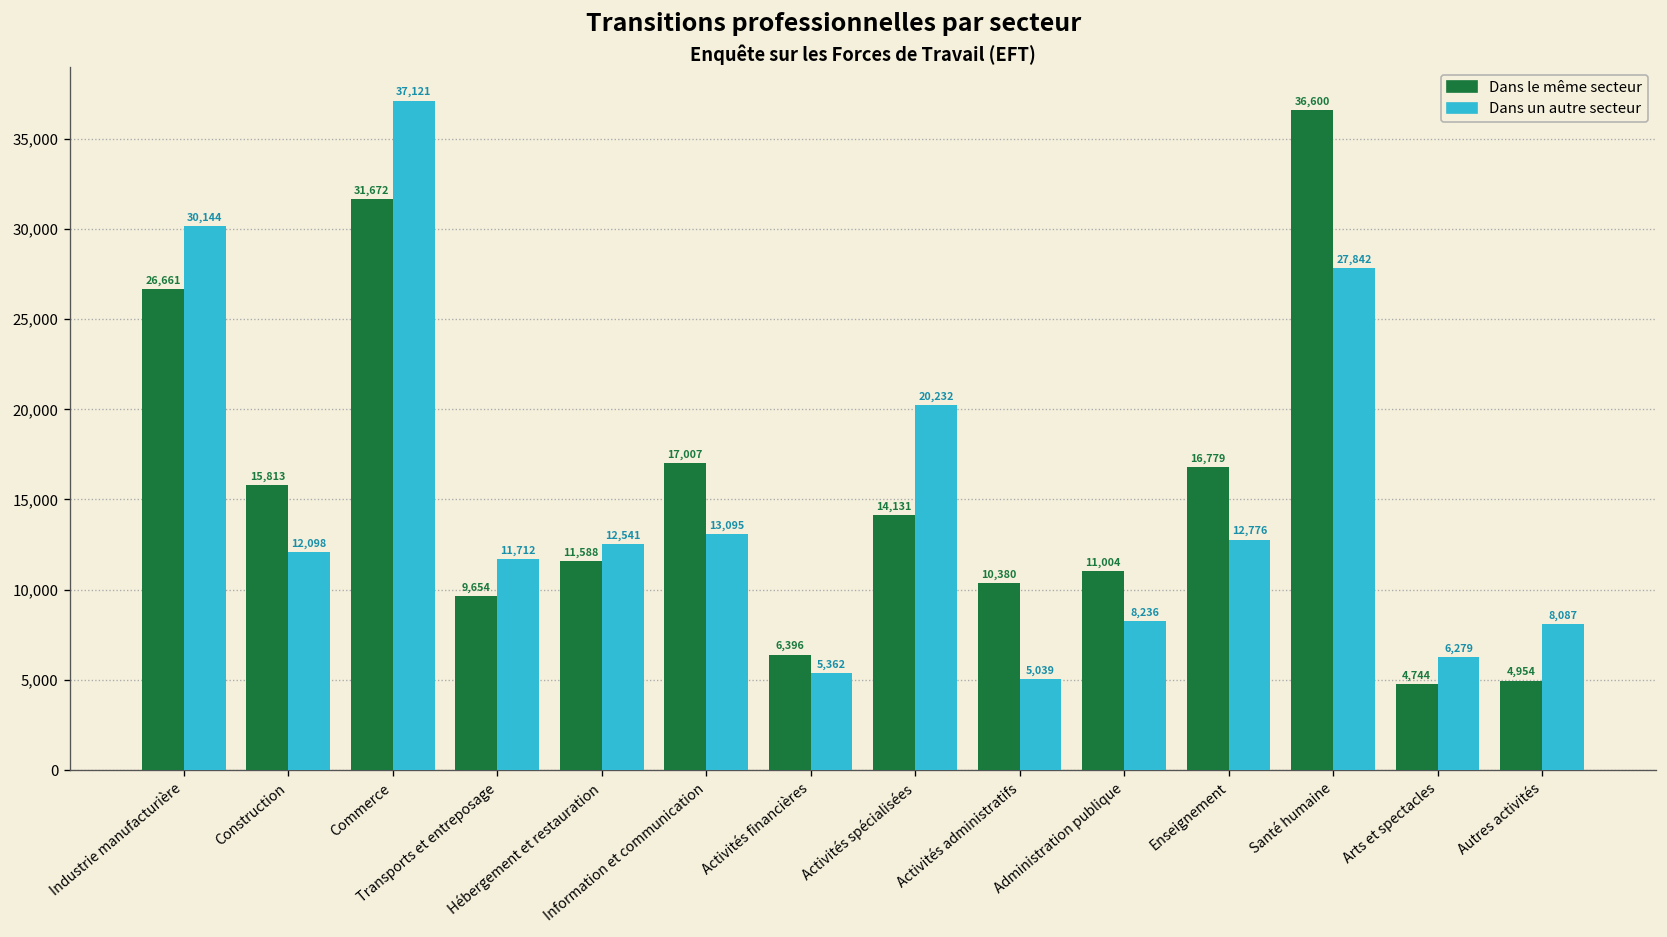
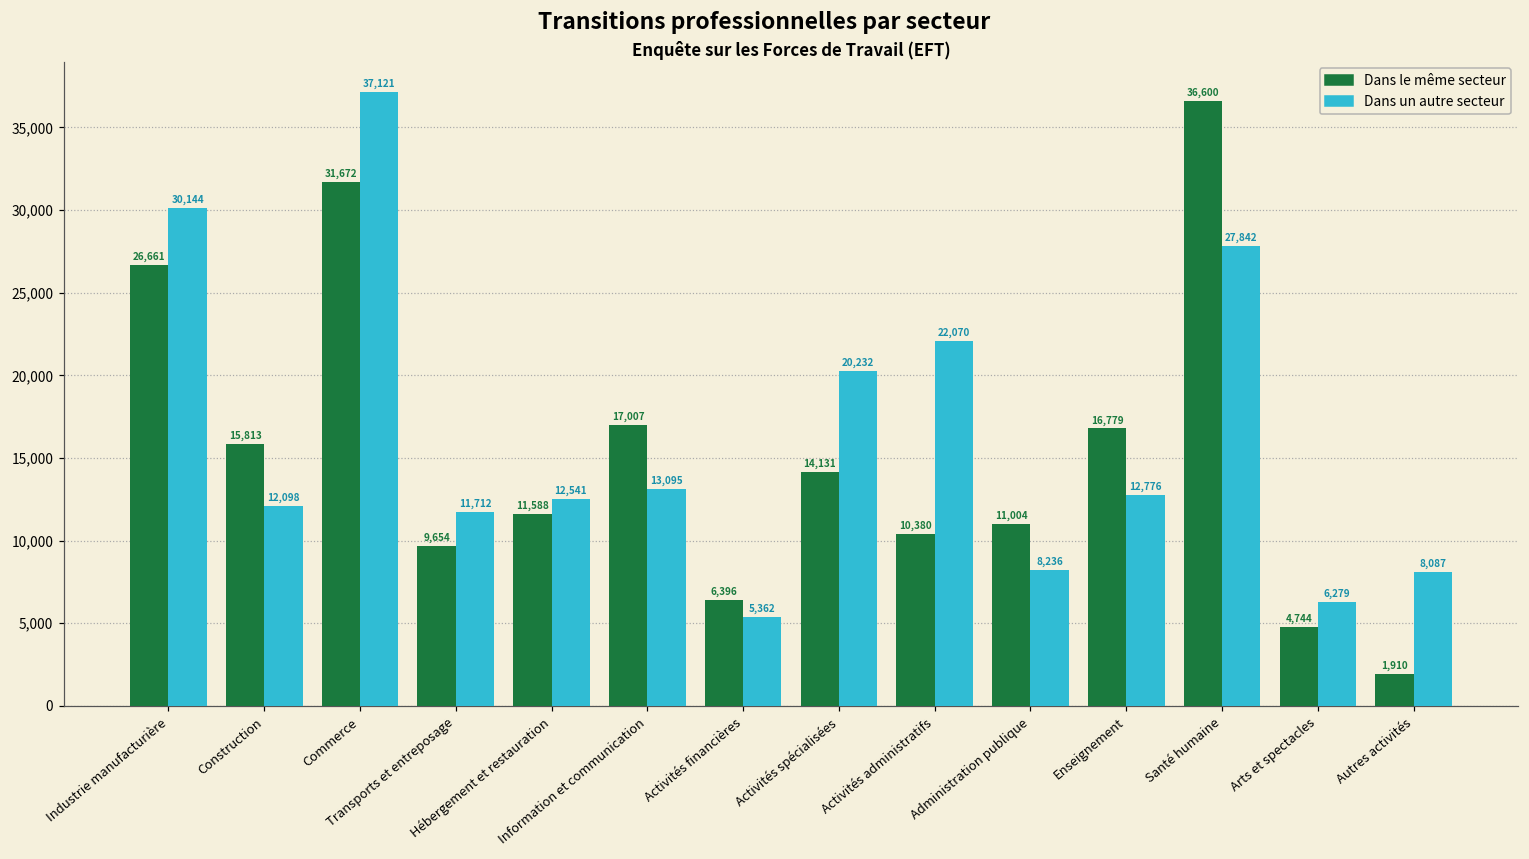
  {
    "Dans le même secteur": {
      "Industrie manufacturière": "26,661",
      "Construction": "15,813",
      "Commerce": "31,672",
      "Transports et entreposage": "9,654",
      "Hébergement et restauration": "11,588",
      "Information et communication": "17,007",
      "Activités financières": "6,396",
      "Activités spécialisées": "14,131",
      "Activités administratifs": "10,380",
      "Administration publique": "11,004",
      "Enseignement": "16,779",
      "Santé humaine": "36,600",
      "Arts et spectacles": "4,744",
-     "Autres activités": "4,954"
+     "Autres activités": "1,910"
    },
    "Dans un autre secteur": {
      "Industrie manufacturière": "30,144",
      "Construction": "12,098",
      "Commerce": "37,121",
      "Transports et entreposage": "11,712",
      "Hébergement et restauration": "12,541",
      "Information et communication": "13,095",
      "Activités financières": "5,362",
      "Activités spécialisées": "20,232",
-     "Activités administratifs": "5,039",
+     "Activités administratifs": "22,070",
      "Administration publique": "8,236",
      "Enseignement": "12,776",
      "Santé humaine": "27,842",
      "Arts et spectacles": "6,279",
      "Autres activités": "8,087"
    }
  }
